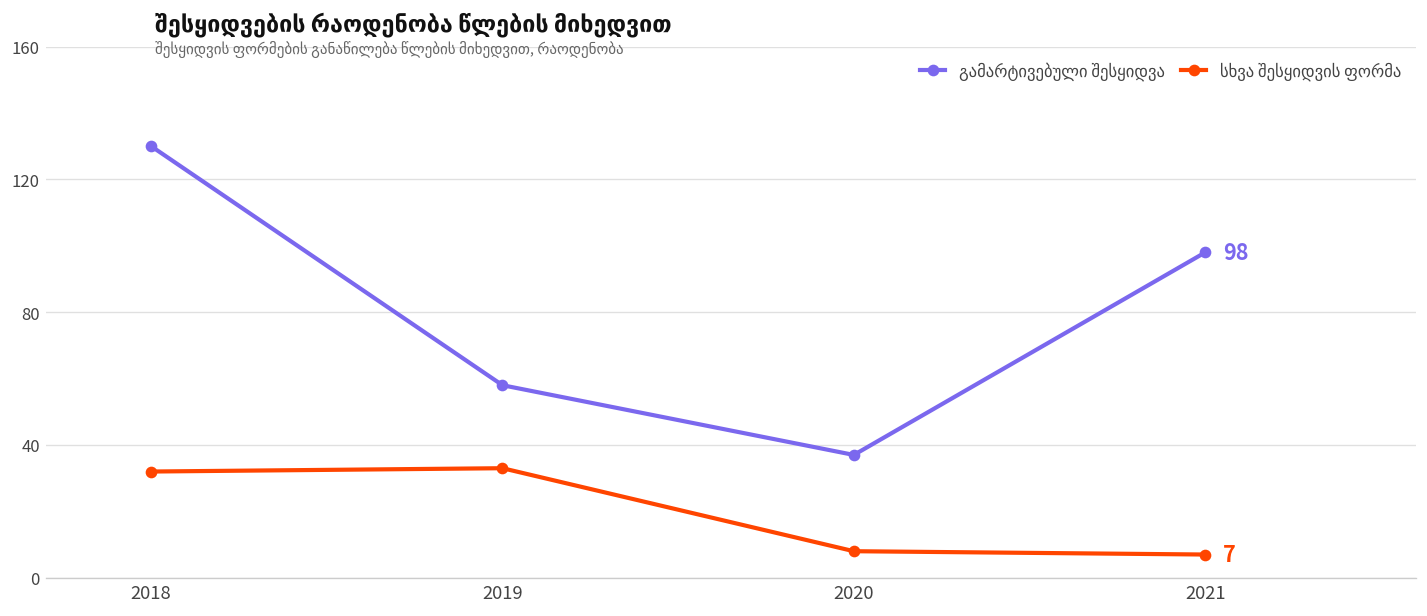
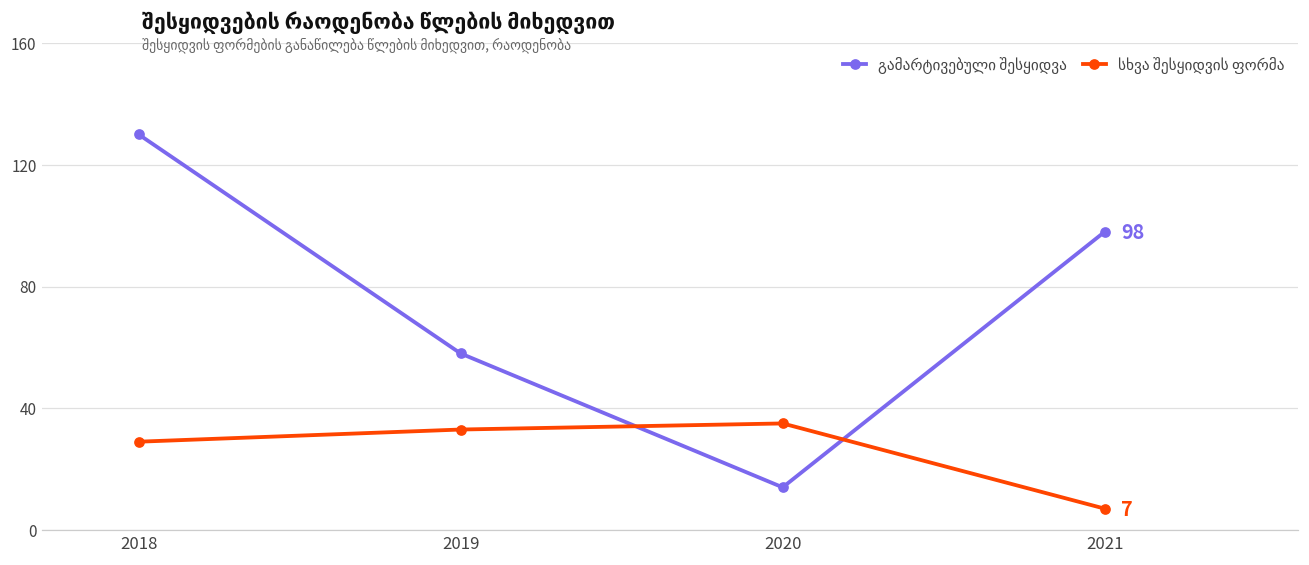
  {
    "გამარტივებული შესყიდვა": {
      "2018": 130,
      "2019": 58,
-     "2020": 37
+     "2020": 14
    },
    "სხვა შესყიდვის ფორმა": {
-     "2018": 32,
+     "2018": 29,
      "2019": 33,
-     "2020": 8
+     "2020": 35
    }
  }
